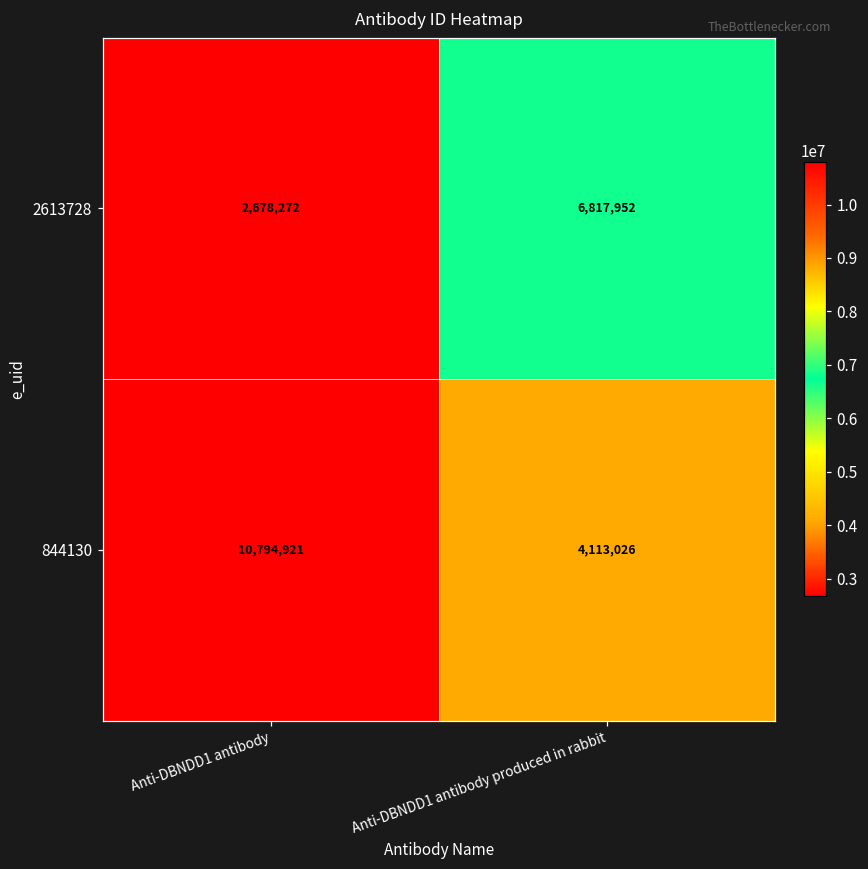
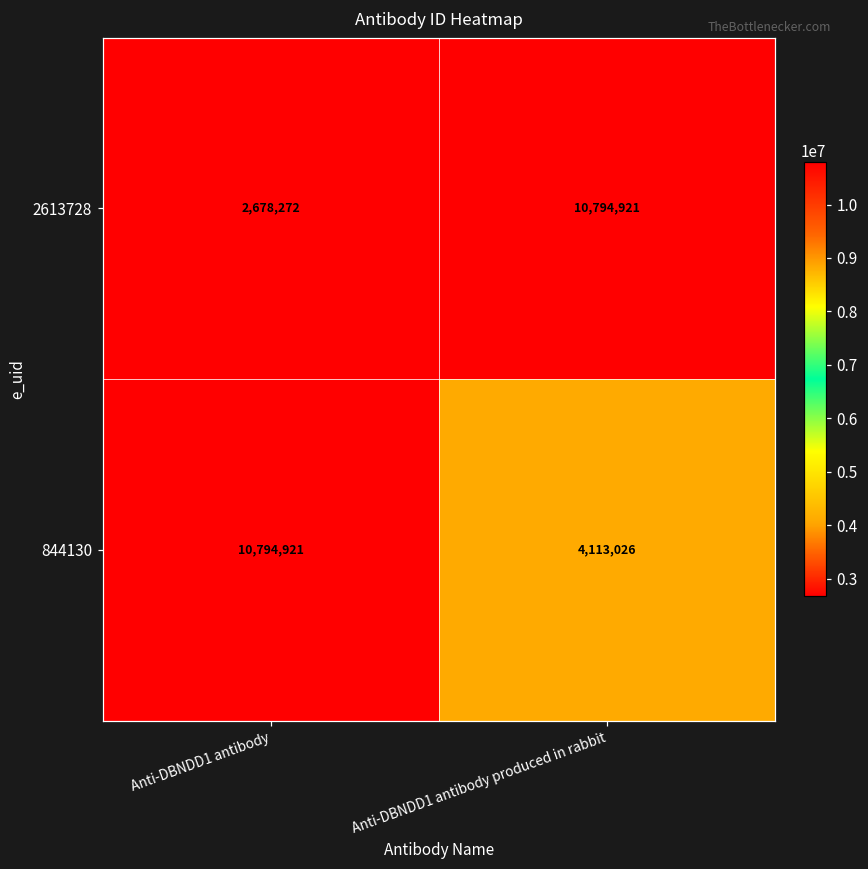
  {
    "2613728": {
      "Anti-DBNDD1 antibody": "2,678,272",
-     "Anti-DBNDD1 antibody produced in rabbit": "6,817,952"
+     "Anti-DBNDD1 antibody produced in rabbit": "10,794,921"
    },
    "844130": {
      "Anti-DBNDD1 antibody": "10,794,921",
      "Anti-DBNDD1 antibody produced in rabbit": "4,113,026"
    }
  }
